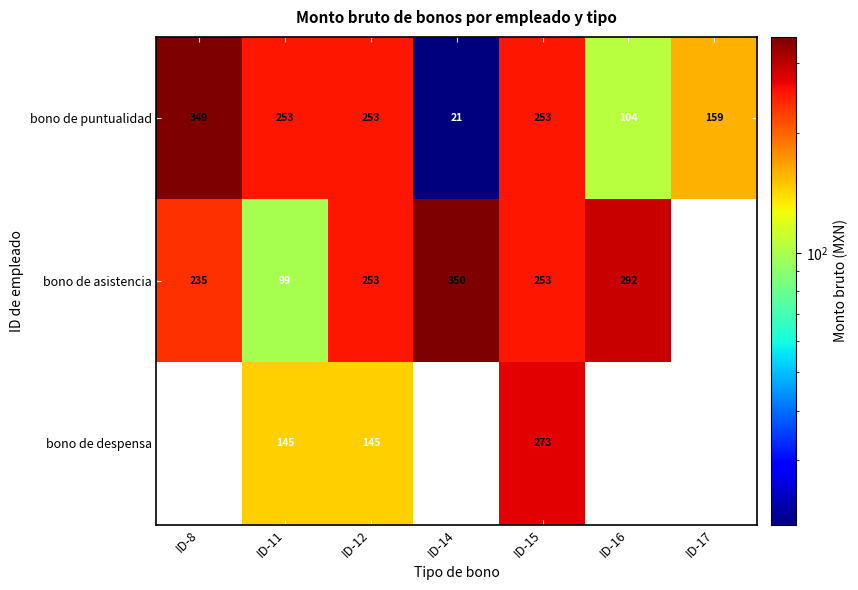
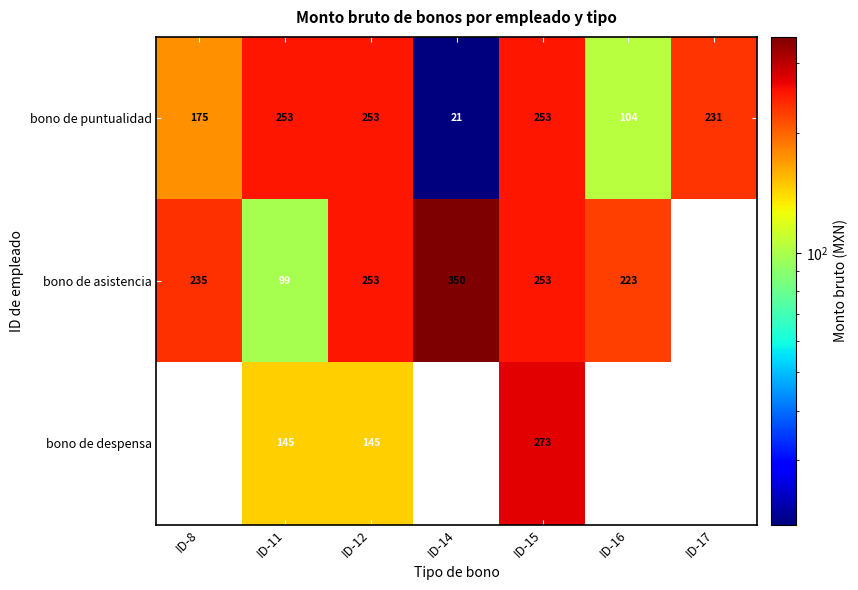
  {
    "bono de puntualidad": {
-     "ID-8": 349,
+     "ID-8": 175,
      "ID-11": 253,
      "ID-12": 253,
      "ID-14": 21,
      "ID-15": 253,
      "ID-16": 104,
-     "ID-17": 159
+     "ID-17": 231
    },
    "bono de asistencia": {
      "ID-8": 235,
      "ID-11": 99,
      "ID-12": 253,
      "ID-14": 350,
      "ID-15": 253,
-     "ID-16": 292
+     "ID-16": 223
    },
    "bono de despensa": {
      "ID-11": 145,
      "ID-12": 145,
      "ID-15": 273
    }
  }
